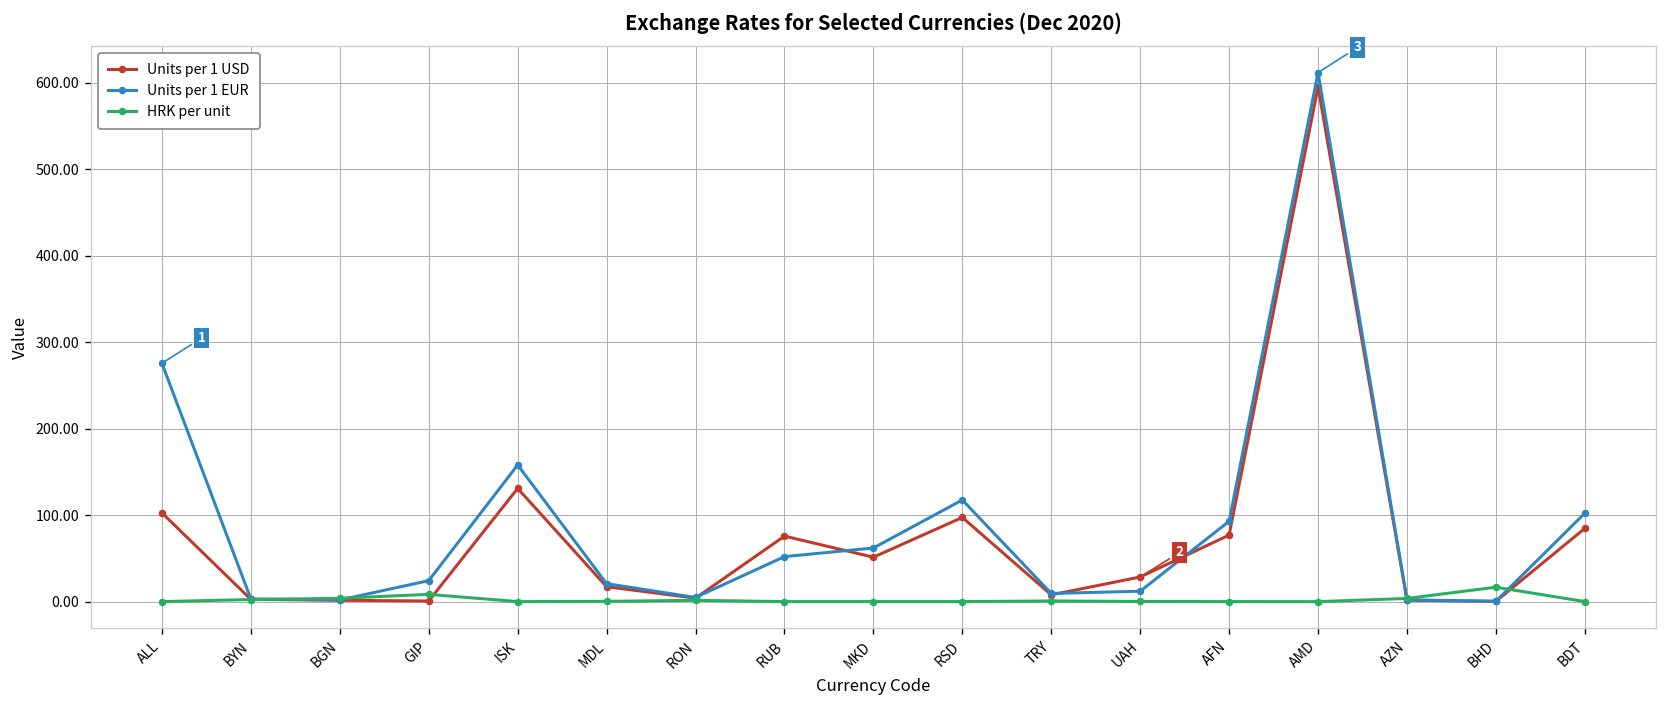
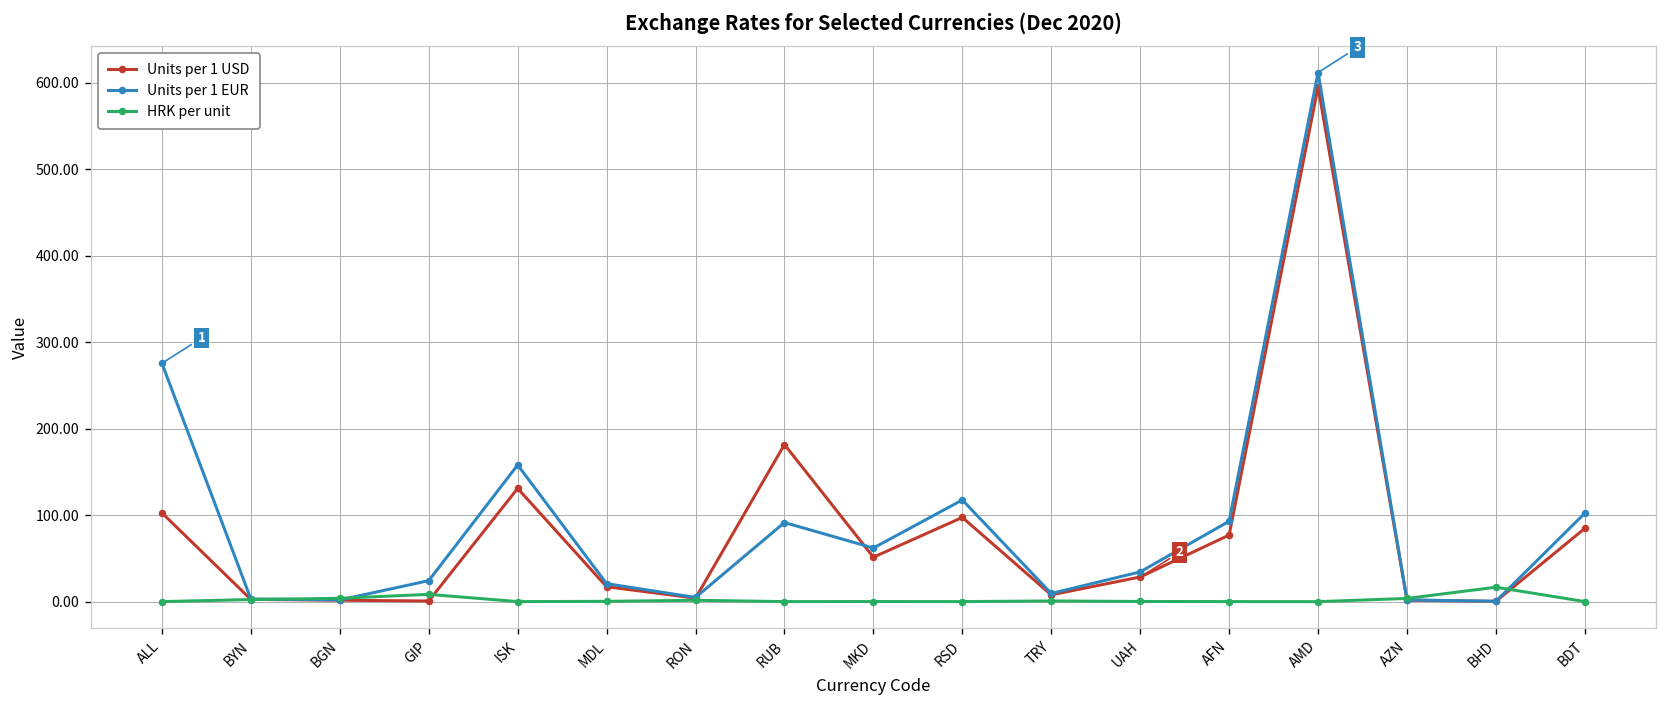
  {
    "Units per 1 USD": {
      "ALL": 100,
      "GIP": 0,
      "ISK": 130,
-     "RUB": 80,
+     "RUB": 180,
      "MKD": 50,
      "RSD": 100,
      "UAH": 30,
      "AFN": 80,
      "AMD": 600,
      "BDT": 80
    },
    "Units per 1 EUR": {
      "ALL": 280,
      "GIP": 20,
      "ISK": 160,
-     "RUB": 50,
+     "RUB": 90,
      "MKD": 60,
      "RSD": 120,
-     "UAH": 10,
+     "UAH": 30,
      "AFN": 90,
      "AMD": 610,
      "BDT": 100
    },
    "HRK per unit": {
      "ALL": 0,
      "GIP": 10,
      "ISK": 0,
      "MDL": 0,
      "RUB": 0,
      "MKD": 0,
      "RSD": 0,
      "TRY": 0,
      "UAH": 0,
      "AFN": 0,
      "AMD": 0,
      "BHD": 20,
      "BDT": 0
    }
  }
